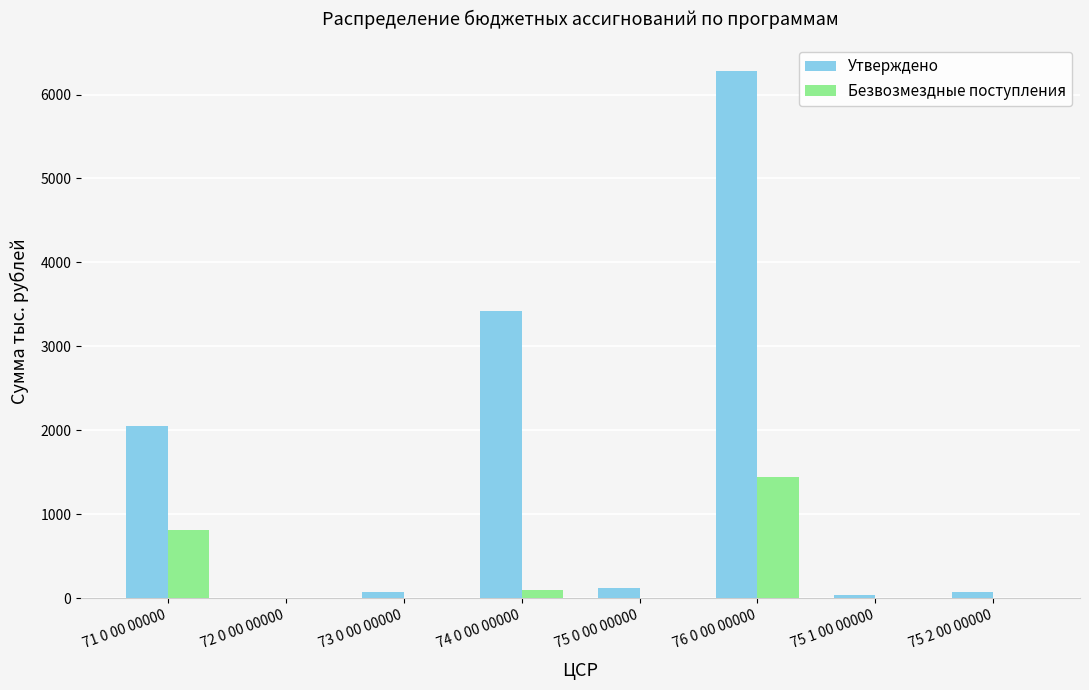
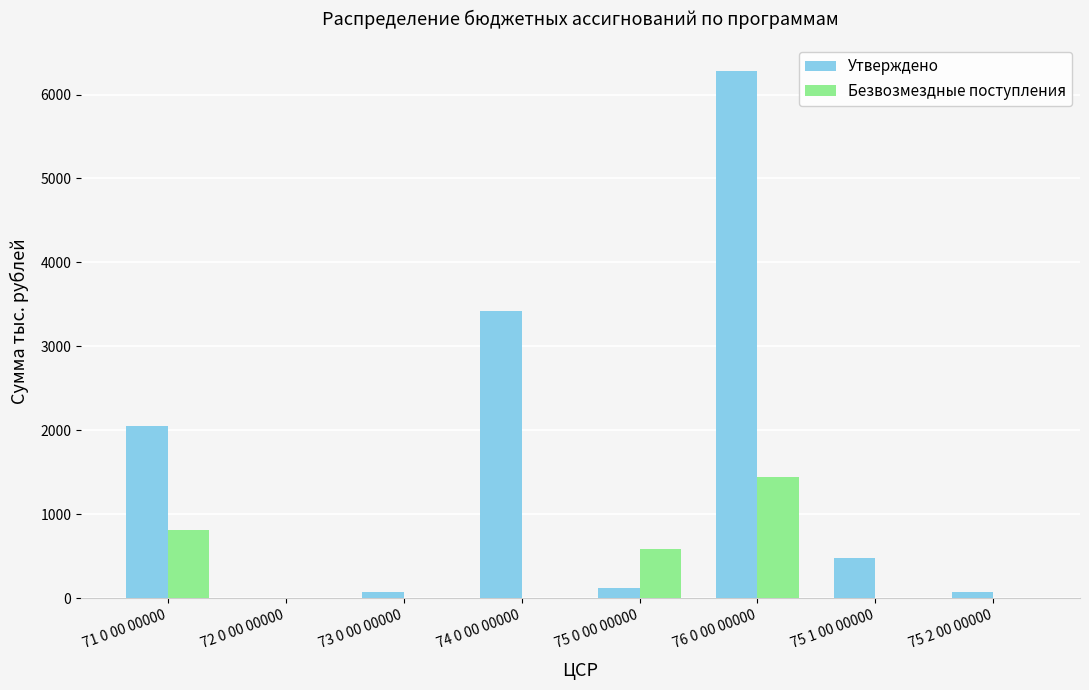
  {
    "Утверждено": {
      "71 0 00 00000": 2100,
      "73 0 00 00000": 100,
      "74 0 00 00000": 3400,
      "75 0 00 00000": 100,
      "76 0 00 00000": 6300,
-     "75 1 00 00000": 0,
+     "75 1 00 00000": 500,
      "75 2 00 00000": 100
    },
    "Безвозмездные поступления": {
      "71 0 00 00000": 800,
      "72 0 00 00000": 0,
      "73 0 00 00000": 0,
-     "74 0 00 00000": 100,
-     "75 0 00 00000": 0,
+     "74 0 00 00000": 0,
+     "75 0 00 00000": 600,
      "76 0 00 00000": 1400,
      "75 1 00 00000": 0,
      "75 2 00 00000": 0
    }
  }
